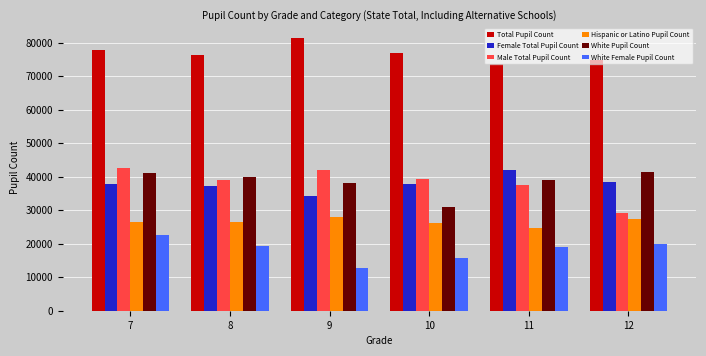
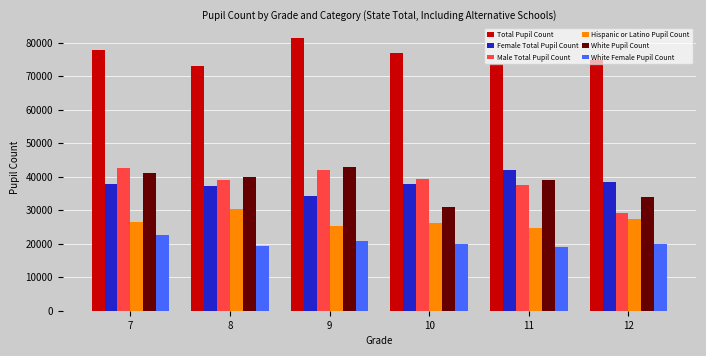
  {
    "Total Pupil Count": {
      "7": 78000,
-     "8": 76000,
+     "8": 73000,
      "9": 81000,
      "10": 77000,
      "11": 74000
    },
    "Female Total Pupil Count": {
      "7": 38000,
      "8": 37000,
      "9": 34000,
      "10": 38000,
      "11": 42000,
      "12": 38000
    },
    "Male Total Pupil Count": {
      "7": 43000,
      "8": 39000,
      "9": 42000,
      "10": 39000,
      "11": 38000,
      "12": 29000
    },
    "Hispanic or Latino Pupil Count": {
      "7": 27000,
-     "8": 26000,
-     "9": 28000,
+     "8": 30000,
+     "9": 25000,
      "10": 26000,
      "11": 25000,
      "12": 27000
    },
    "White Pupil Count": {
      "7": 41000,
      "8": 40000,
-     "9": 38000,
+     "9": 43000,
      "10": 31000,
      "11": 39000,
-     "12": 41000
+     "12": 34000
    },
    "White Female Pupil Count": {
      "7": 22000,
      "8": 19000,
-     "9": 13000,
-     "10": 16000,
+     "9": 21000,
+     "10": 20000,
      "11": 19000,
      "12": 20000
    }
  }
